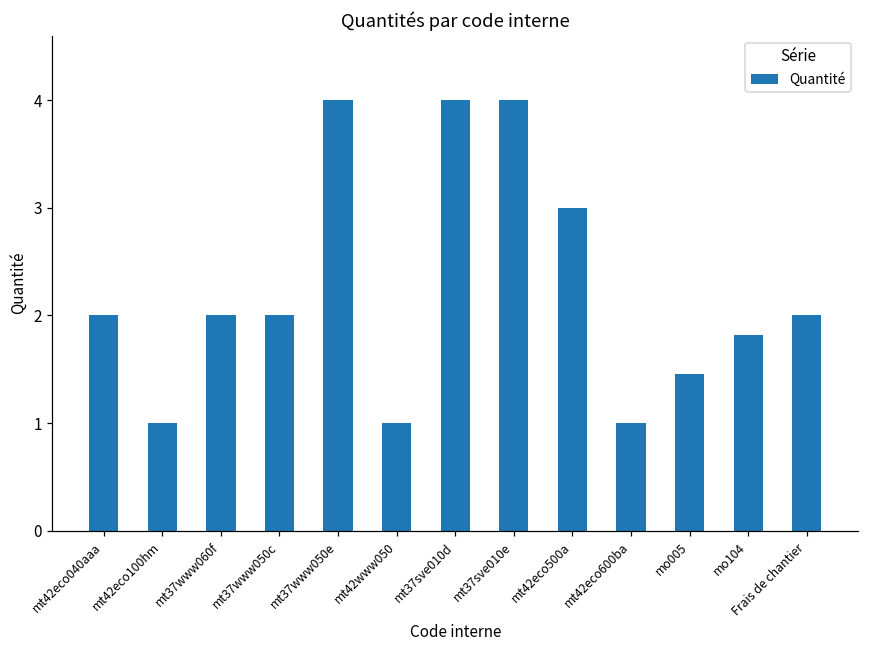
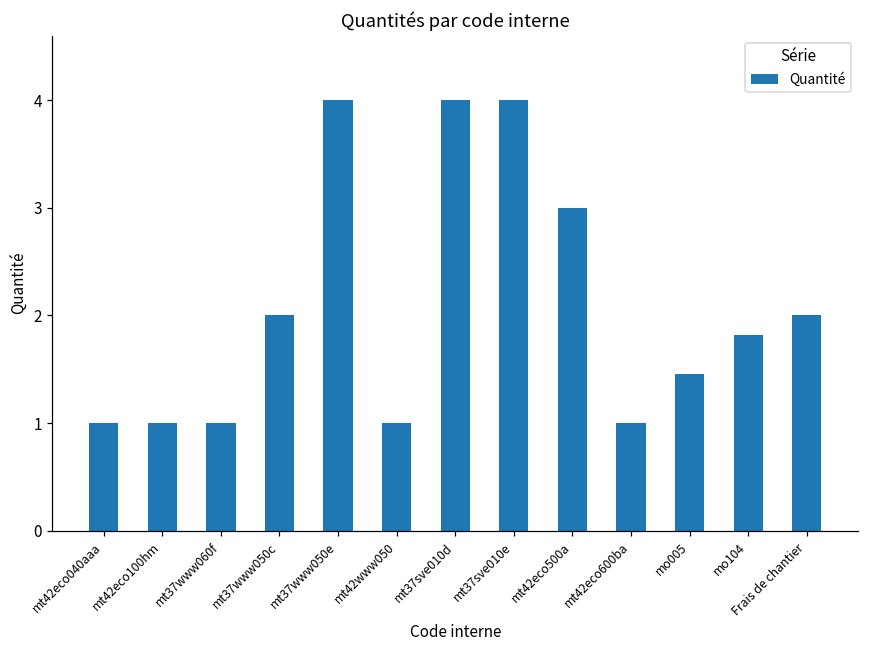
  {
-   "mt42eco040aaa": 2,
+   "mt42eco040aaa": 1,
    "mt42eco100hm": 1,
-   "mt37www060f": 2,
+   "mt37www060f": 1,
    "mt37www050c": 2,
    "mt37www050e": 4,
    "mt42www050": 1,
    "mt37sve010d": 4,
    "mt37sve010e": 4,
    "mt42eco500a": 3,
    "mt42eco600ba": 1,
    "mo005": 1.5,
    "mo104": 1.8,
    "Frais de chantier": 2
  }
